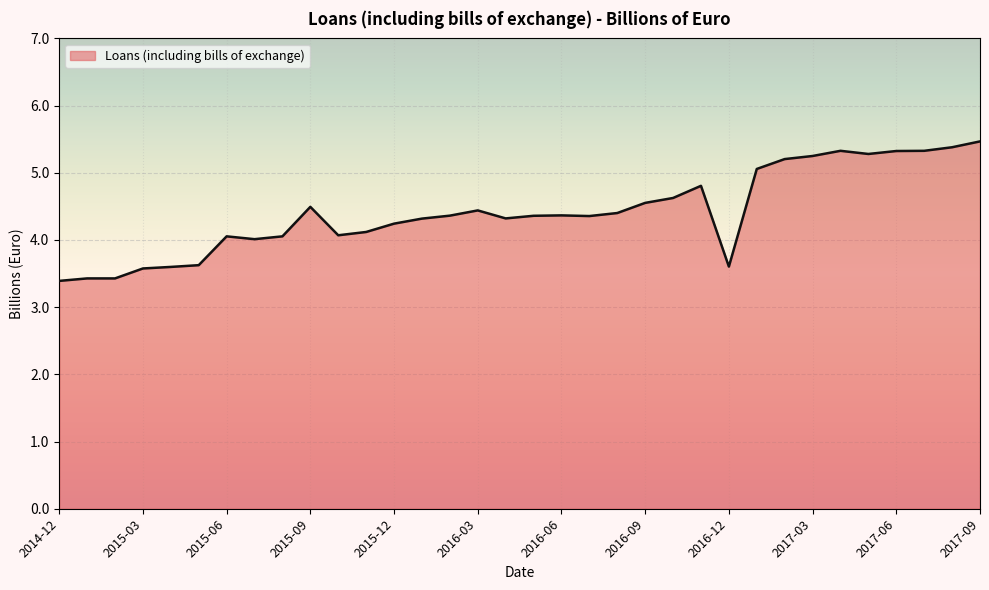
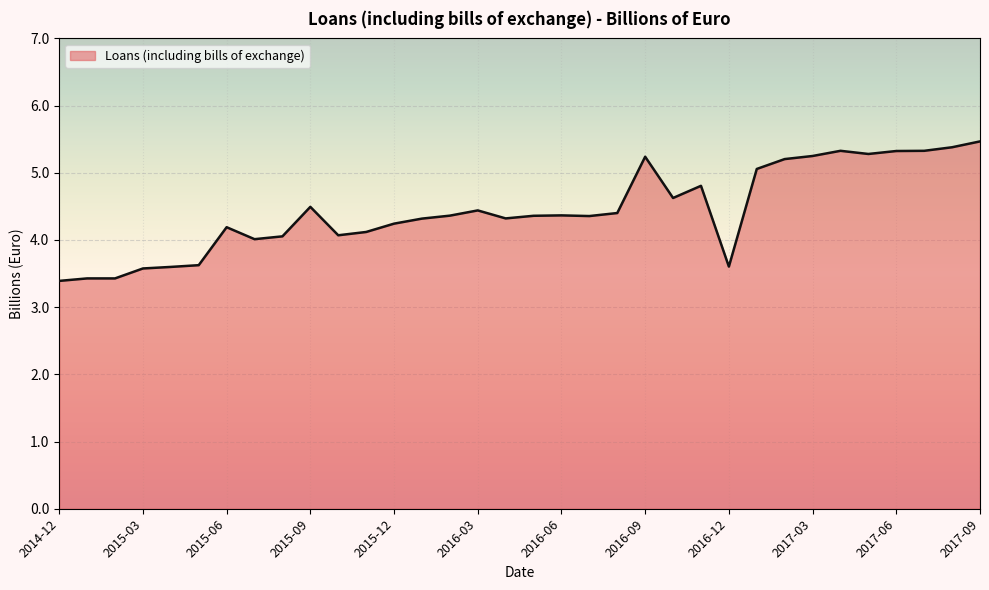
  {
    "2014-12": 3.4,
    "2015-03": 3.6,
-   "2015-06": 4.1,
+   "2015-06": 4.2,
    "2015-09": 4.5,
    "2015-12": 4.2,
    "2016-03": 4.4,
    "2016-06": 4.4,
-   "2016-09": 4.6,
+   "2016-09": 5.2,
    "2016-12": 3.6,
    "2017-03": 5.3,
    "2017-06": 5.3,
    "2017-09": 5.5
  }
